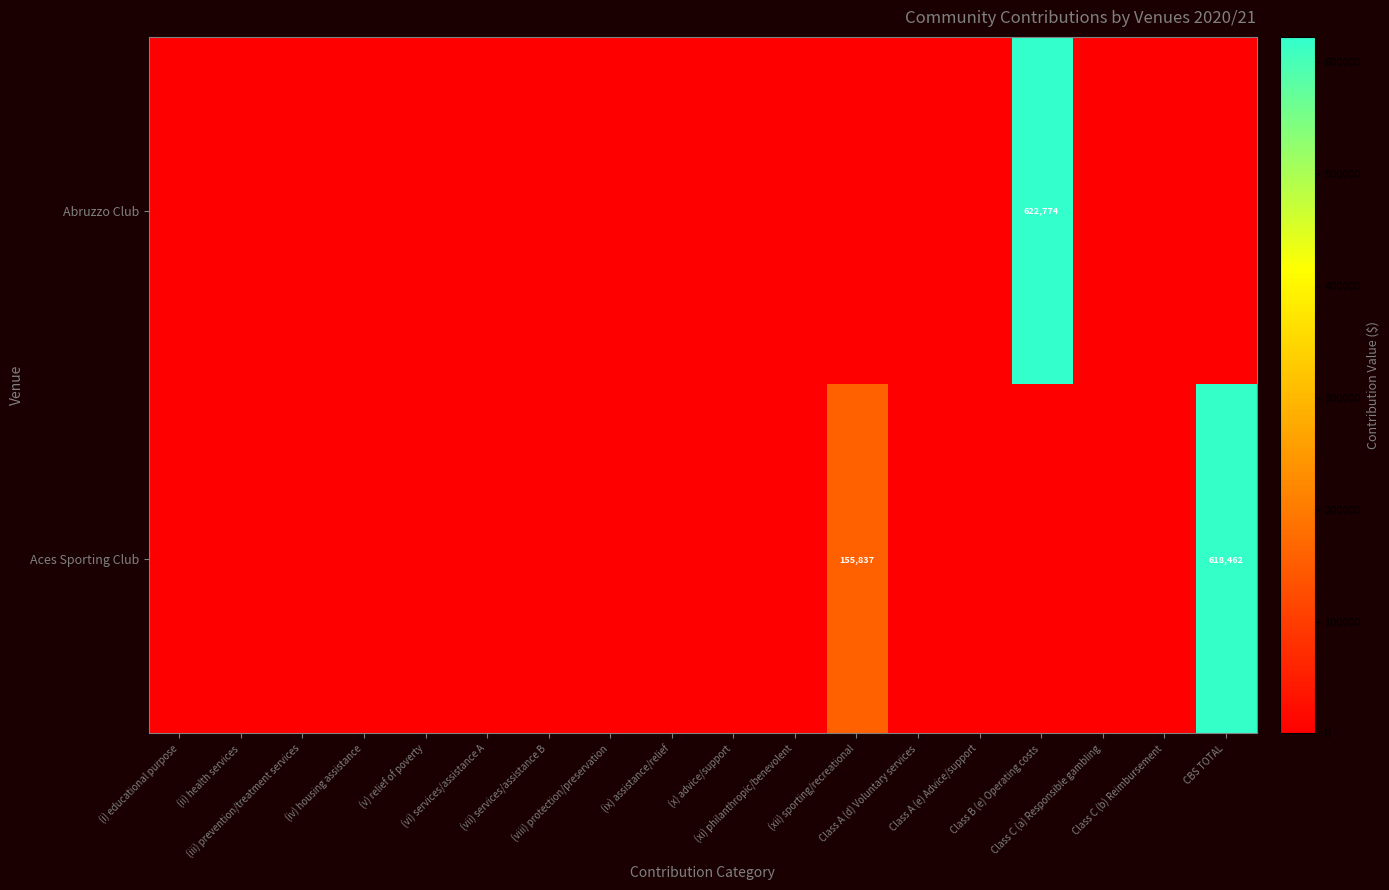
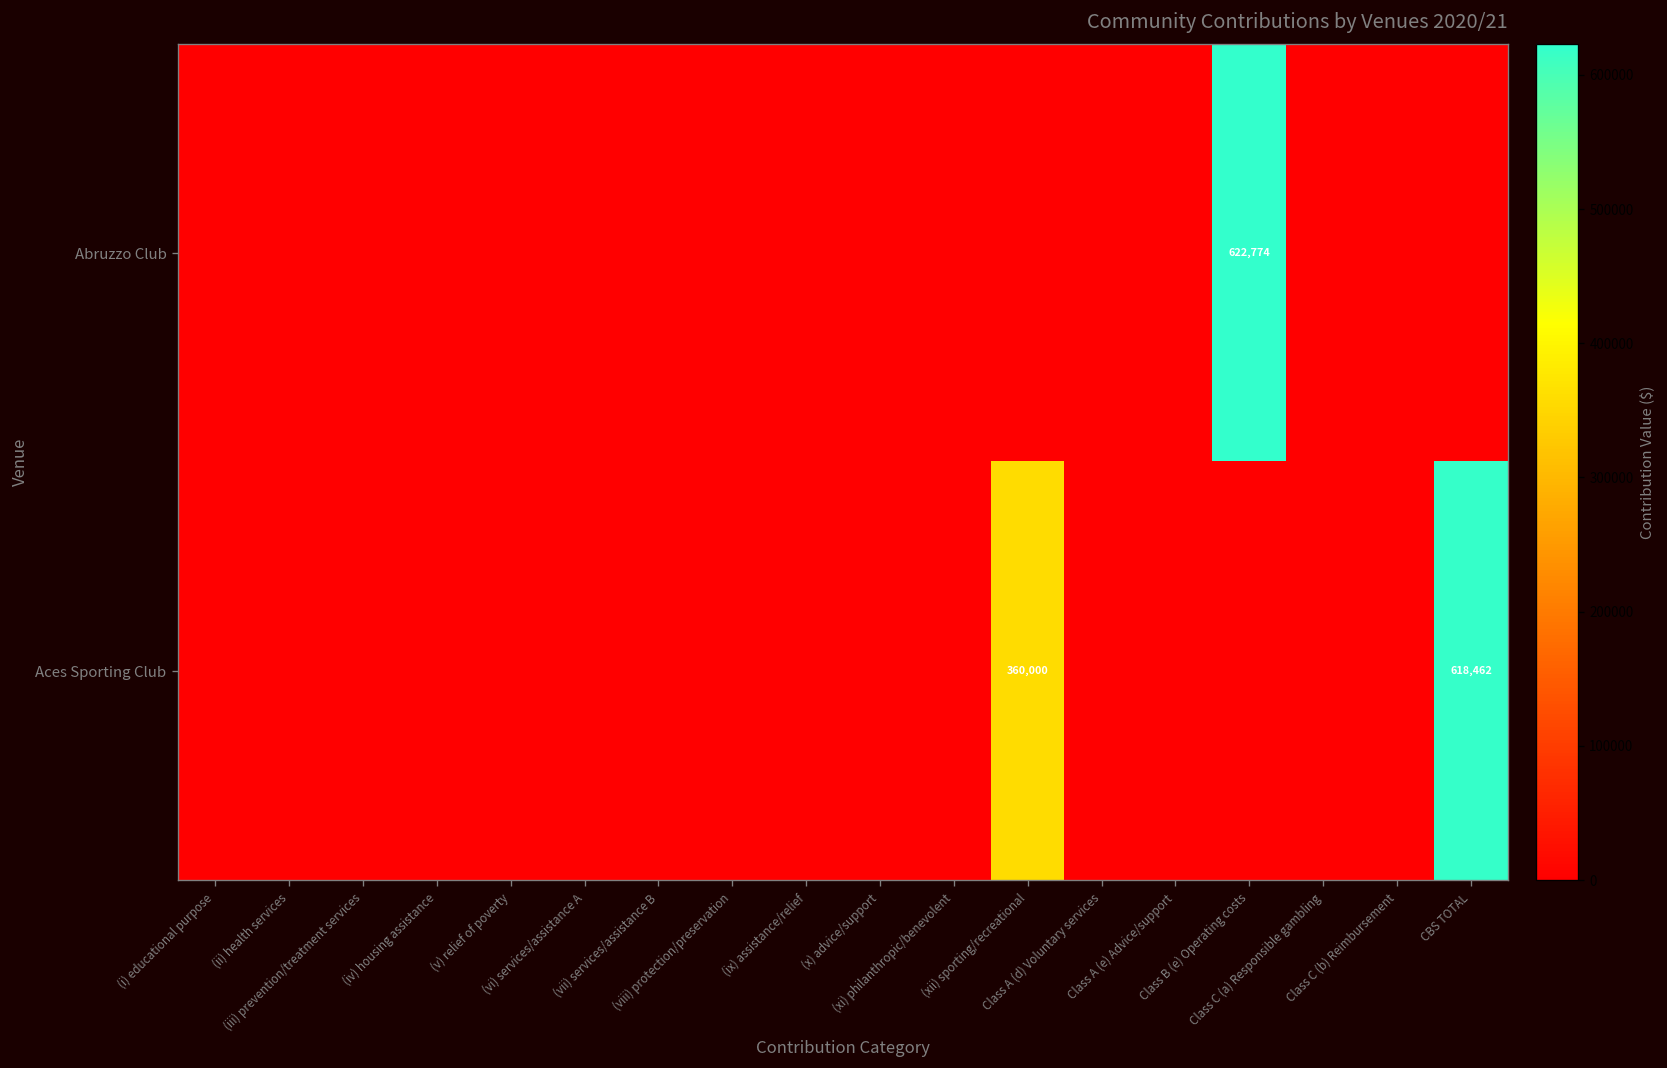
  {
    "Abruzzo Club": {
      "Class B (e) Operating costs": "622,774"
    },
    "Aces Sporting Club": {
-     "(xii) sporting/recreational": "155,837",
+     "(xii) sporting/recreational": "360,000",
      "CBS TOTAL": "618,462"
    }
  }
